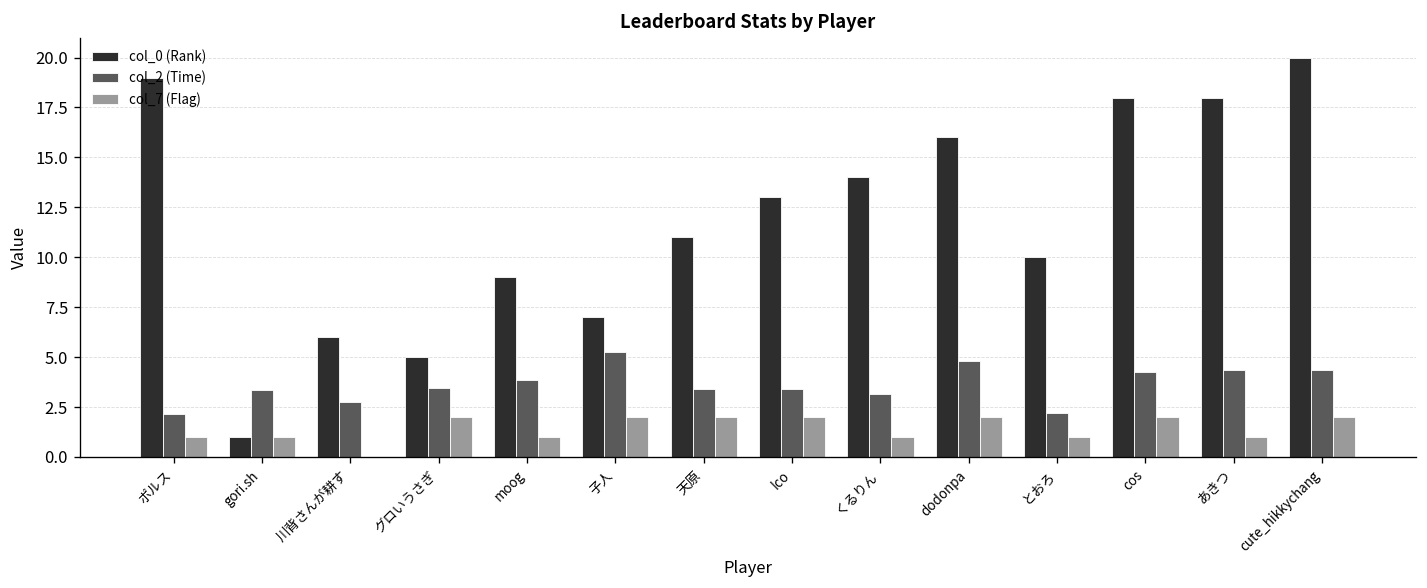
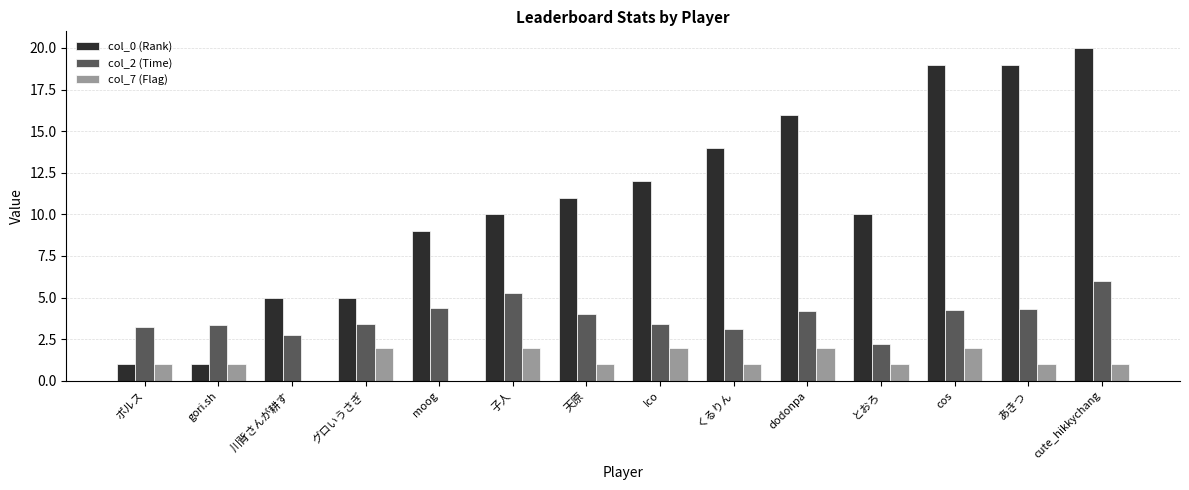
  {
    "col_0 (Rank)": {
-     "ポルス": 19,
+     "ポルス": 1,
      "gori.sh": 1,
-     "川背さんが耕す": 6,
+     "川背さんが耕す": 5,
      "グロいうさぎ": 5,
      "moog": 9,
-     "子人": 7,
+     "子人": 10,
      "天原": 11,
-     "Ico": 13,
+     "Ico": 12,
      "くるりん": 14,
      "dodonpa": 16,
      "とおろ": 10,
-     "cos": 18,
-     "あきつ": 18,
+     "cos": 19,
+     "あきつ": 19,
      "cute_hikkychang": 20
    },
    "col_2 (Time)": {
-     "ポルス": 2.2,
+     "ポルス": 3.3,
      "gori.sh": 3.4,
      "川背さんが耕す": 2.7,
      "グロいうさぎ": 3.4,
-     "moog": 3.9,
+     "moog": 4.4,
      "子人": 5.3,
-     "天原": 3.4,
+     "天原": 4.0,
      "Ico": 3.4,
      "くるりん": 3.1,
-     "dodonpa": 4.8,
+     "dodonpa": 4.2,
      "とおろ": 2.2,
      "cos": 4.2,
      "あきつ": 4.3,
-     "cute_hikkychang": 4.4
+     "cute_hikkychang": 6.0
    },
    "col_7 (Flag)": {
      "ポルス": 1,
      "gori.sh": 1,
      "川背さんが耕す": 0,
      "グロいうさぎ": 2,
-     "moog": 1,
+     "moog": 0,
      "子人": 2,
-     "天原": 2,
+     "天原": 1,
      "Ico": 2,
      "くるりん": 1,
      "dodonpa": 2,
      "とおろ": 1,
      "cos": 2,
      "あきつ": 1,
-     "cute_hikkychang": 2
+     "cute_hikkychang": 1
    }
  }
